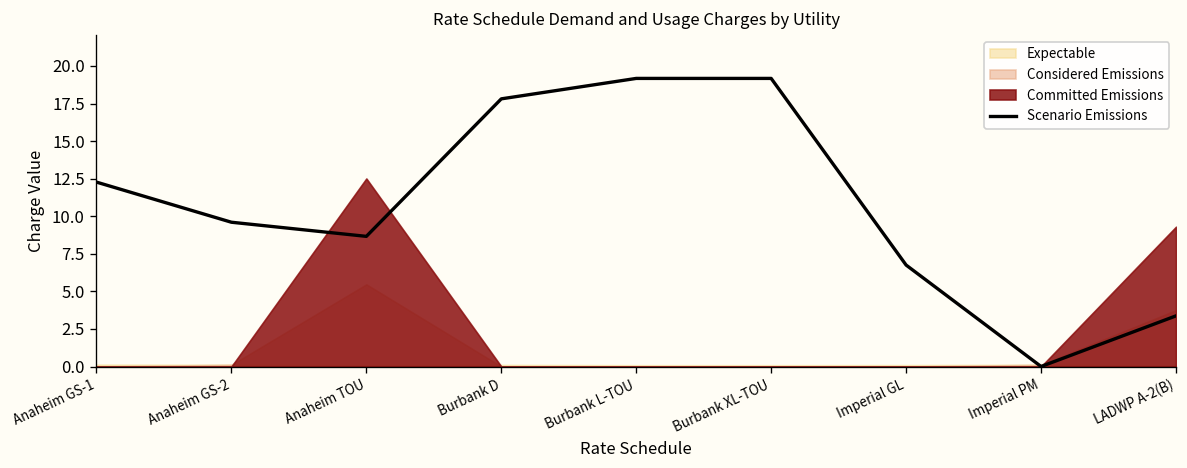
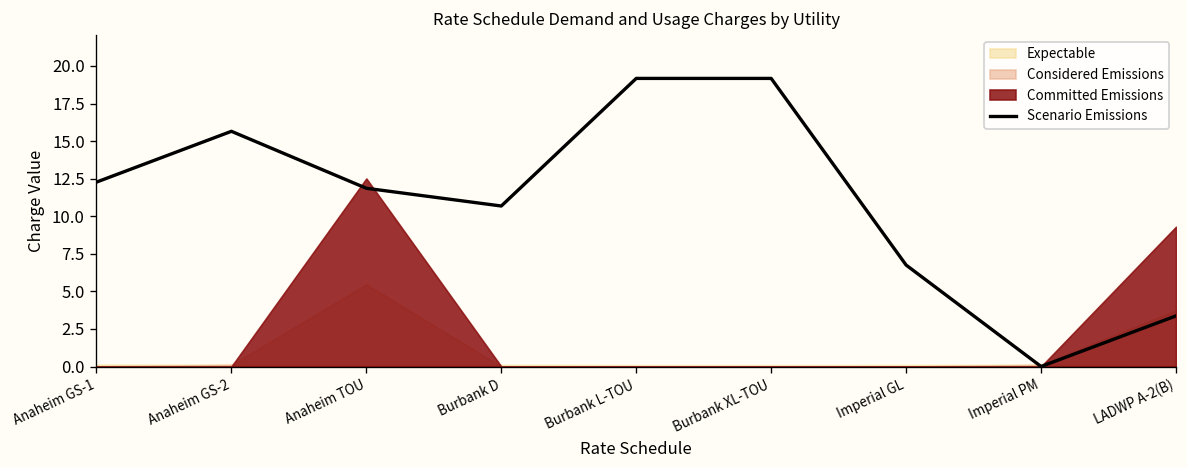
  {
    "Scenario Emissions": {
      "Anaheim GS-1": 12.3,
-     "Anaheim GS-2": 9.6,
-     "Anaheim TOU": 8.7,
-     "Burbank D": 17.8,
+     "Anaheim GS-2": 15.7,
+     "Anaheim TOU": 11.9,
+     "Burbank D": 10.7,
      "Burbank L-TOU": 19.2,
      "Burbank XL-TOU": 19.2,
      "Imperial GL": 6.8,
      "LADWP A-2(B)": 3.4
    },
    "Committed Emissions": {
      "Anaheim TOU": 12.5,
      "LADWP A-2(B)": 9.3
    }
  }
